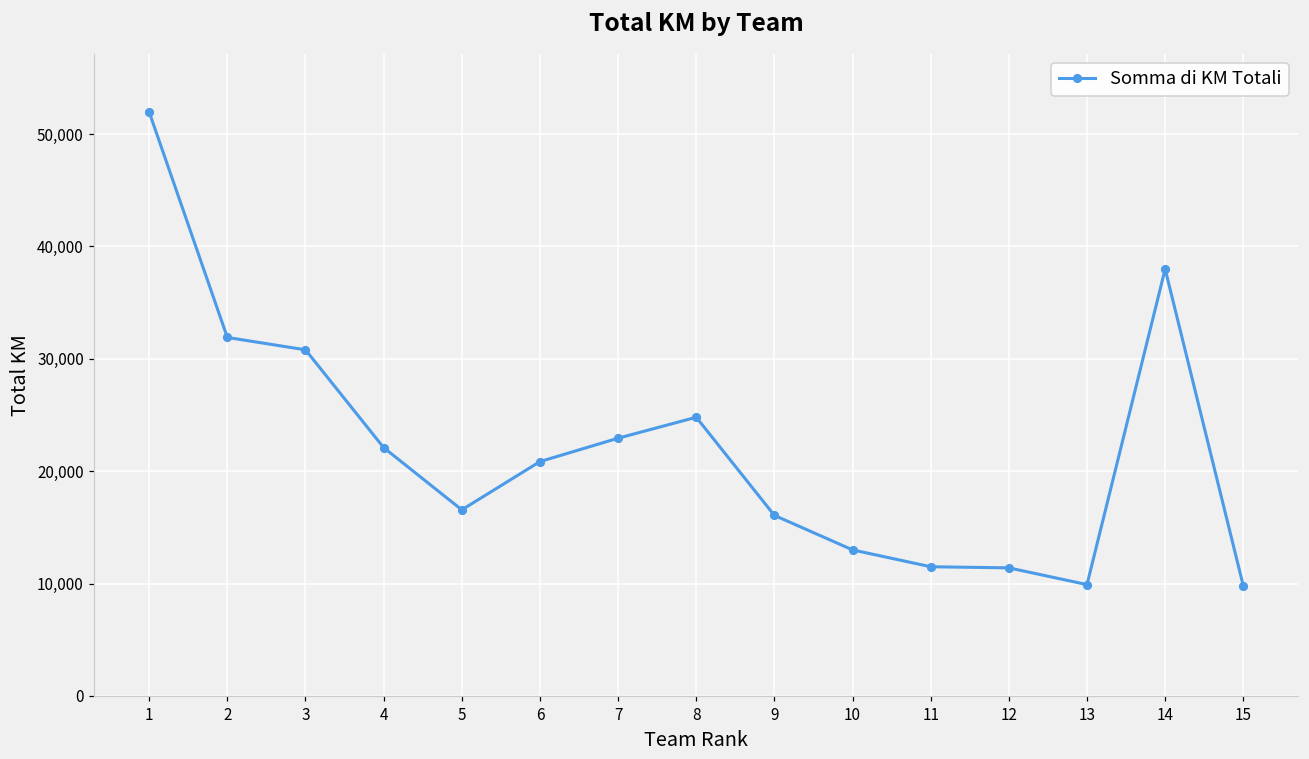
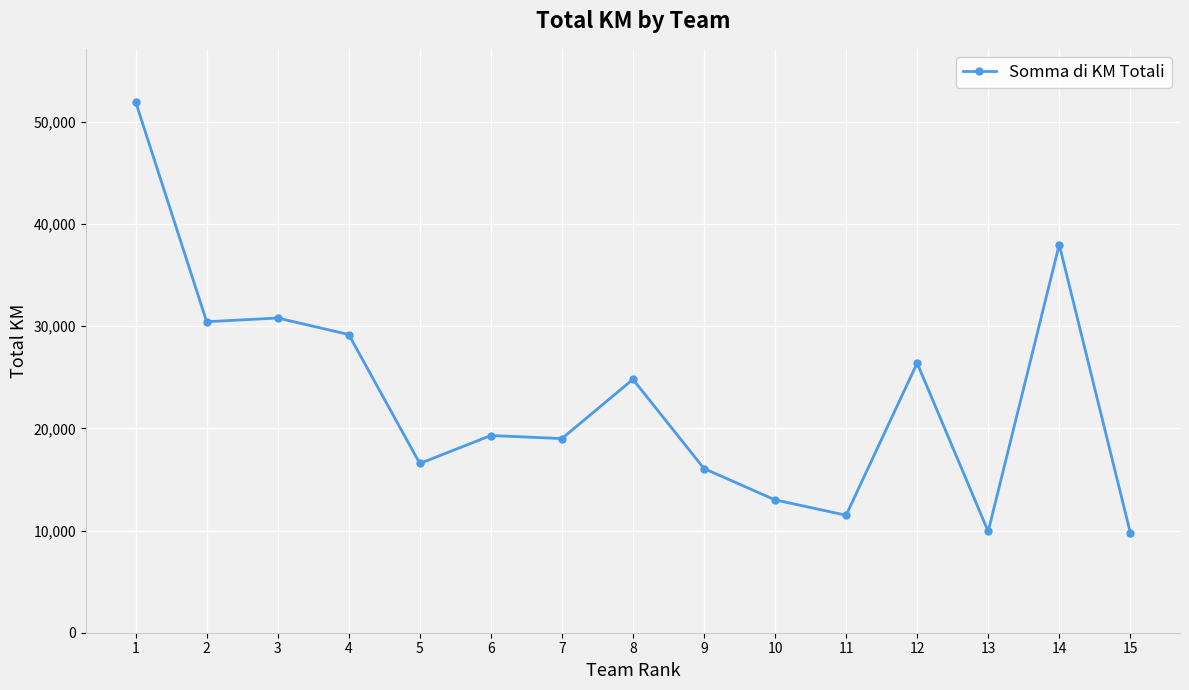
  {
    "1": "52,000",
-   "2": "31,900",
+   "2": "30,400",
    "3": "30,800",
-   "4": "22,100",
+   "4": "29,200",
    "5": "16,600",
-   "6": "20,900",
-   "7": "22,900",
+   "6": "19,300",
+   "7": "19,000",
    "8": "24,800",
    "9": "16,100",
    "10": "13,000",
    "11": "11,500",
-   "12": "11,400",
+   "12": "26,400",
    "13": "9,900",
    "14": "38,000",
    "15": "9,800"
  }
